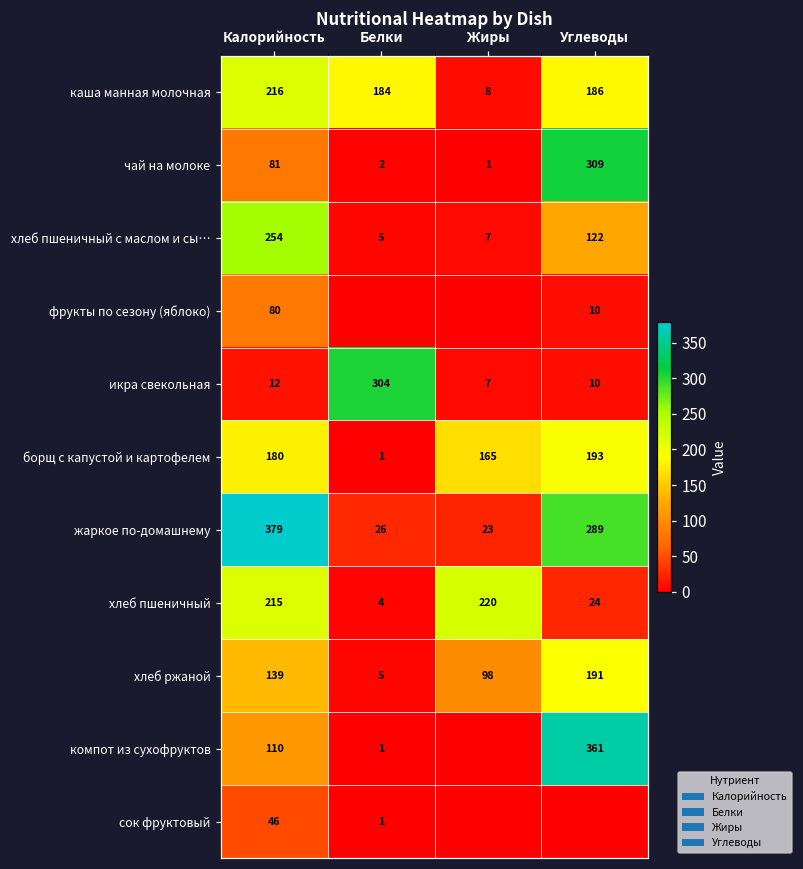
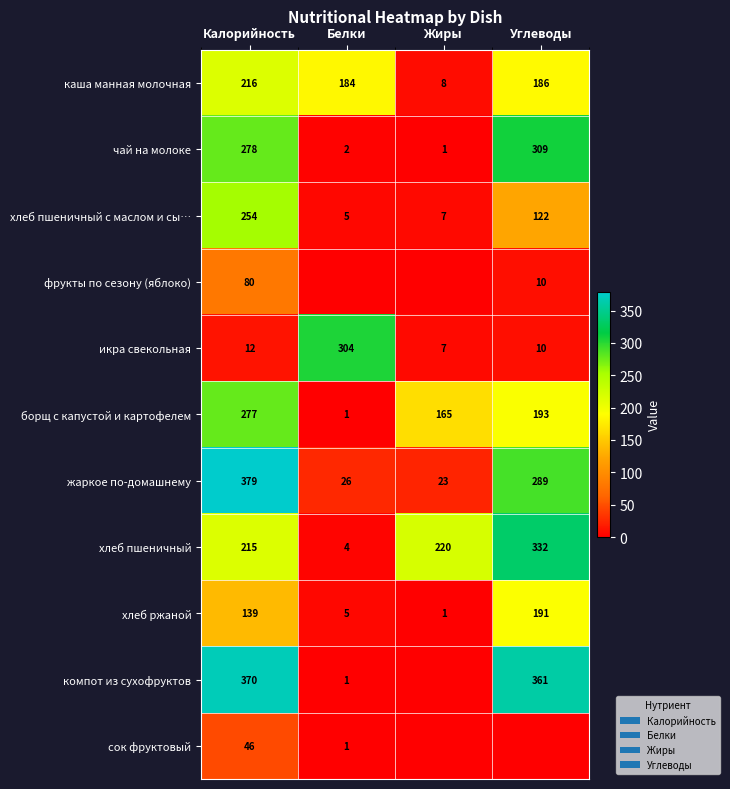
  {
    "каша манная молочная": {
      "Калорийность": 216,
      "Белки": 184,
      "Жиры": 8,
      "Углеводы": 186
    },
    "чай на молоке": {
-     "Калорийность": 81,
+     "Калорийность": 278,
      "Белки": 2,
      "Жиры": 1,
      "Углеводы": 309
    },
    "хлеб пшеничный с маслом и сы…": {
      "Калорийность": 254,
      "Белки": 5,
      "Жиры": 7,
      "Углеводы": 122
    },
    "фрукты по сезону (яблоко)": {
      "Калорийность": 80,
      "Углеводы": 10
    },
    "икра свекольная": {
      "Калорийность": 12,
      "Белки": 304,
      "Жиры": 7,
      "Углеводы": 10
    },
    "борщ с капустой и картофелем": {
-     "Калорийность": 180,
+     "Калорийность": 277,
      "Белки": 1,
      "Жиры": 165,
      "Углеводы": 193
    },
    "жаркое по-домашнему": {
      "Калорийность": 379,
      "Белки": 26,
      "Жиры": 23,
      "Углеводы": 289
    },
    "хлеб пшеничный": {
      "Калорийность": 215,
      "Белки": 4,
      "Жиры": 220,
-     "Углеводы": 24
+     "Углеводы": 332
    },
    "хлеб ржаной": {
      "Калорийность": 139,
      "Белки": 5,
-     "Жиры": 98,
+     "Жиры": 1,
      "Углеводы": 191
    },
    "компот из сухофруктов": {
-     "Калорийность": 110,
+     "Калорийность": 370,
      "Белки": 1,
      "Углеводы": 361
    },
    "сок фруктовый": {
      "Калорийность": 46,
      "Белки": 1
    }
  }
